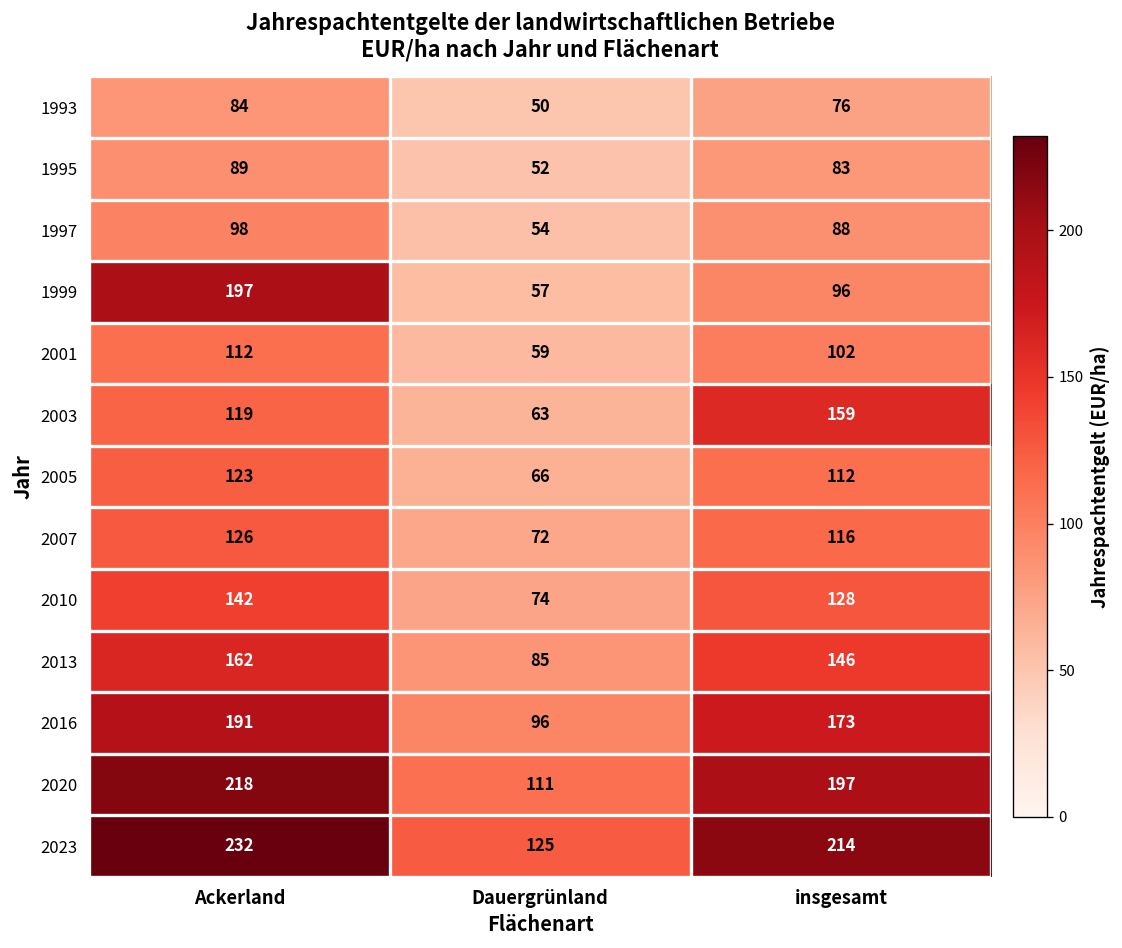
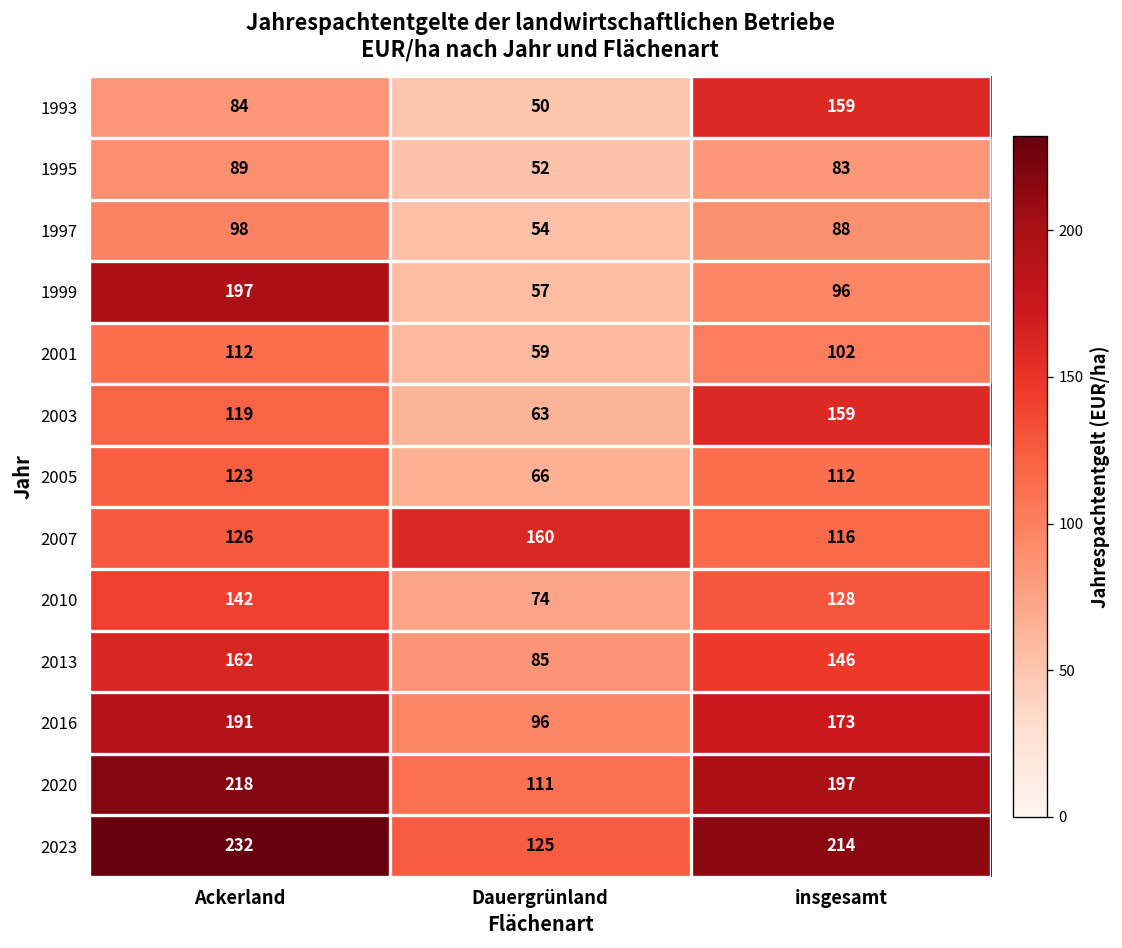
  {
    "1993": {
      "Ackerland": 84,
      "Dauergrünland": 50,
-     "insgesamt": 76
+     "insgesamt": 159
    },
    "1995": {
      "Ackerland": 89,
      "Dauergrünland": 52,
      "insgesamt": 83
    },
    "1997": {
      "Ackerland": 98,
      "Dauergrünland": 54,
      "insgesamt": 88
    },
    "1999": {
      "Ackerland": 197,
      "Dauergrünland": 57,
      "insgesamt": 96
    },
    "2001": {
      "Ackerland": 112,
      "Dauergrünland": 59,
      "insgesamt": 102
    },
    "2003": {
      "Ackerland": 119,
      "Dauergrünland": 63,
      "insgesamt": 159
    },
    "2005": {
      "Ackerland": 123,
      "Dauergrünland": 66,
      "insgesamt": 112
    },
    "2007": {
      "Ackerland": 126,
-     "Dauergrünland": 72,
+     "Dauergrünland": 160,
      "insgesamt": 116
    },
    "2010": {
      "Ackerland": 142,
      "Dauergrünland": 74,
      "insgesamt": 128
    },
    "2013": {
      "Ackerland": 162,
      "Dauergrünland": 85,
      "insgesamt": 146
    },
    "2016": {
      "Ackerland": 191,
      "Dauergrünland": 96,
      "insgesamt": 173
    },
    "2020": {
      "Ackerland": 218,
      "Dauergrünland": 111,
      "insgesamt": 197
    },
    "2023": {
      "Ackerland": 232,
      "Dauergrünland": 125,
      "insgesamt": 214
    }
  }
